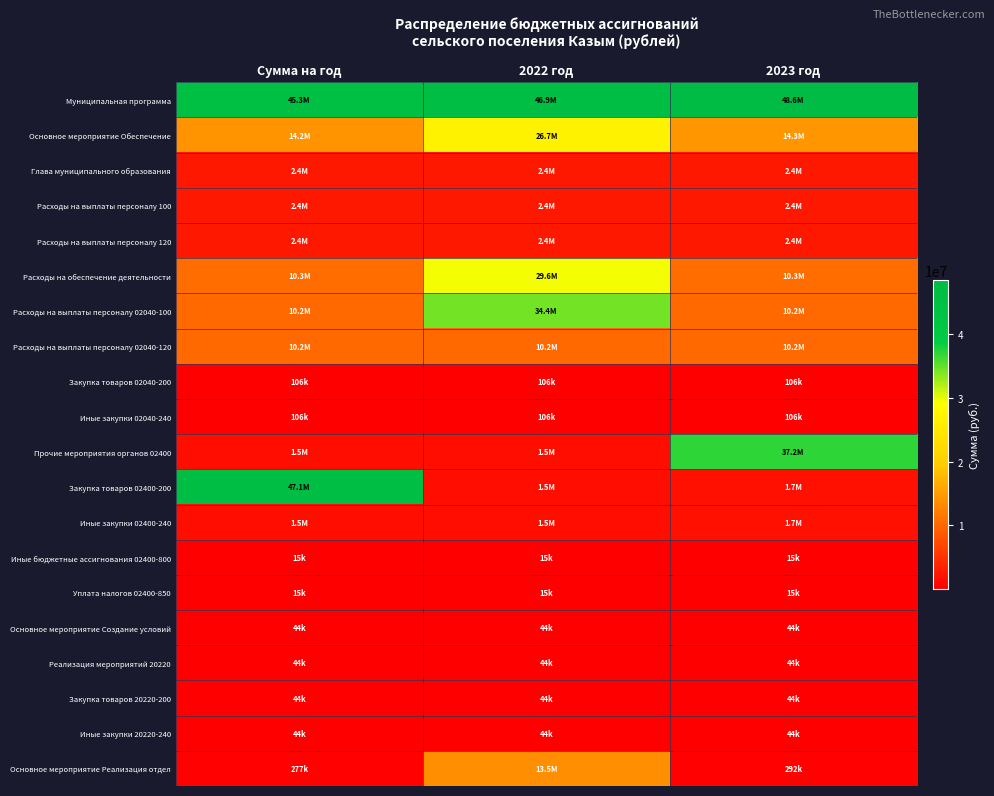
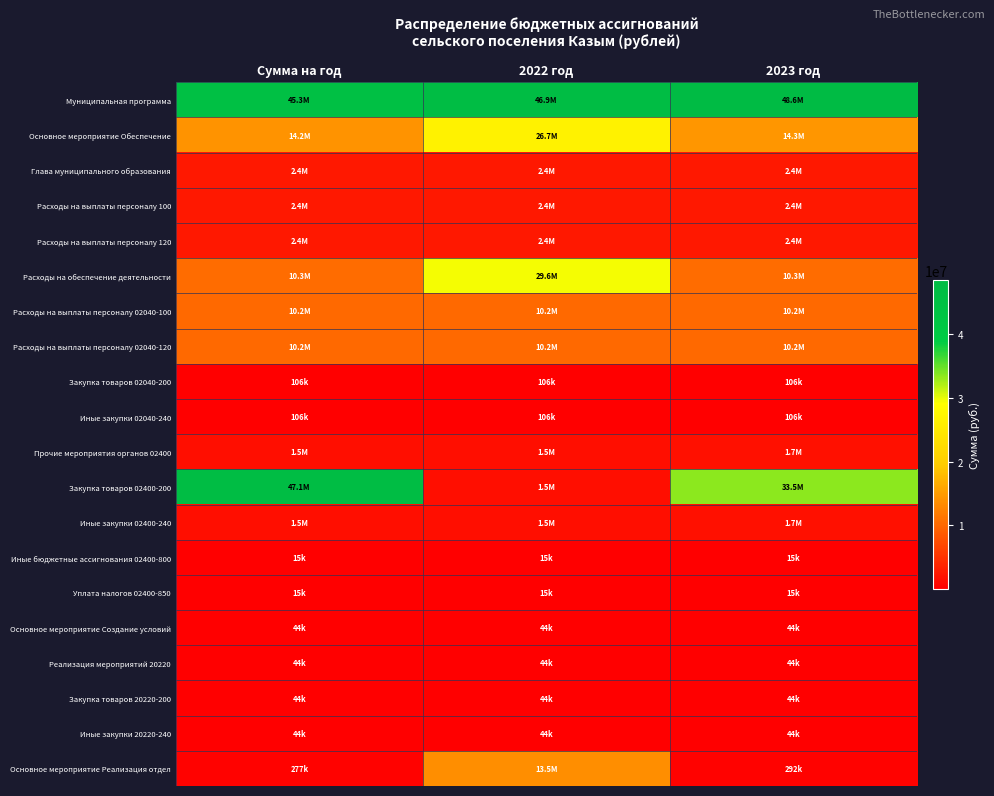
  {
    "Муниципальная программа": {
      "Сумма на год": "45.3M",
      "2022 год": "46.9M",
      "2023 год": "48.6M"
    },
    "Основное мероприятие Обеспечение": {
      "Сумма на год": "14.2M",
      "2022 год": "26.7M",
      "2023 год": "14.3M"
    },
    "Глава муниципального образования": {
      "Сумма на год": "2.4M",
      "2022 год": "2.4M",
      "2023 год": "2.4M"
    },
    "Расходы на выплаты персоналу 100": {
      "Сумма на год": "2.4M",
      "2022 год": "2.4M",
      "2023 год": "2.4M"
    },
    "Расходы на выплаты персоналу 120": {
      "Сумма на год": "2.4M",
      "2022 год": "2.4M",
      "2023 год": "2.4M"
    },
    "Расходы на обеспечение деятельности": {
      "Сумма на год": "10.3M",
      "2022 год": "29.6M",
      "2023 год": "10.3M"
    },
    "Расходы на выплаты персоналу 02040-100": {
      "Сумма на год": "10.2M",
-     "2022 год": "34.4M",
+     "2022 год": "10.2M",
      "2023 год": "10.2M"
    },
    "Расходы на выплаты персоналу 02040-120": {
      "Сумма на год": "10.2M",
      "2022 год": "10.2M",
      "2023 год": "10.2M"
    },
    "Закупка товаров 02040-200": {
      "Сумма на год": "106k",
      "2022 год": "106k",
      "2023 год": "106k"
    },
    "Иные закупки 02040-240": {
      "Сумма на год": "106k",
      "2022 год": "106k",
      "2023 год": "106k"
    },
    "Прочие мероприятия органов 02400": {
      "Сумма на год": "1.5M",
      "2022 год": "1.5M",
-     "2023 год": "37.2M"
+     "2023 год": "1.7M"
    },
    "Закупка товаров 02400-200": {
      "Сумма на год": "47.1M",
      "2022 год": "1.5M",
-     "2023 год": "1.7M"
+     "2023 год": "33.5M"
    },
    "Иные закупки 02400-240": {
      "Сумма на год": "1.5M",
      "2022 год": "1.5M",
      "2023 год": "1.7M"
    },
    "Иные бюджетные ассигнования 02400-800": {
      "Сумма на год": "15k",
      "2022 год": "15k",
      "2023 год": "15k"
    },
    "Уплата налогов 02400-850": {
      "Сумма на год": "15k",
      "2022 год": "15k",
      "2023 год": "15k"
    },
    "Основное мероприятие Создание условий": {
      "Сумма на год": "44k",
      "2022 год": "44k",
      "2023 год": "44k"
    },
    "Реализация мероприятий 20220": {
      "Сумма на год": "44k",
      "2022 год": "44k",
      "2023 год": "44k"
    },
    "Закупка товаров 20220-200": {
      "Сумма на год": "44k",
      "2022 год": "44k",
      "2023 год": "44k"
    },
    "Иные закупки 20220-240": {
      "Сумма на год": "44k",
      "2022 год": "44k",
      "2023 год": "44k"
    },
    "Основное мероприятие Реализация отдел": {
      "Сумма на год": "277k",
      "2022 год": "13.5M",
      "2023 год": "292k"
    }
  }
